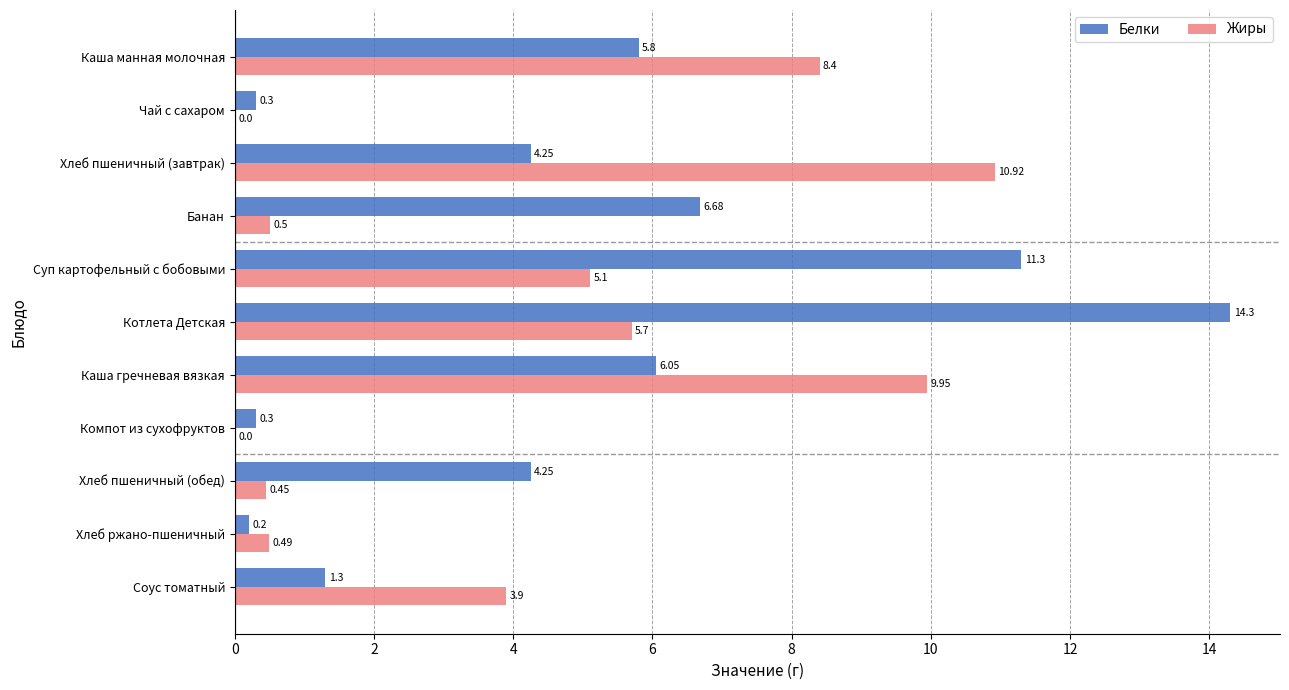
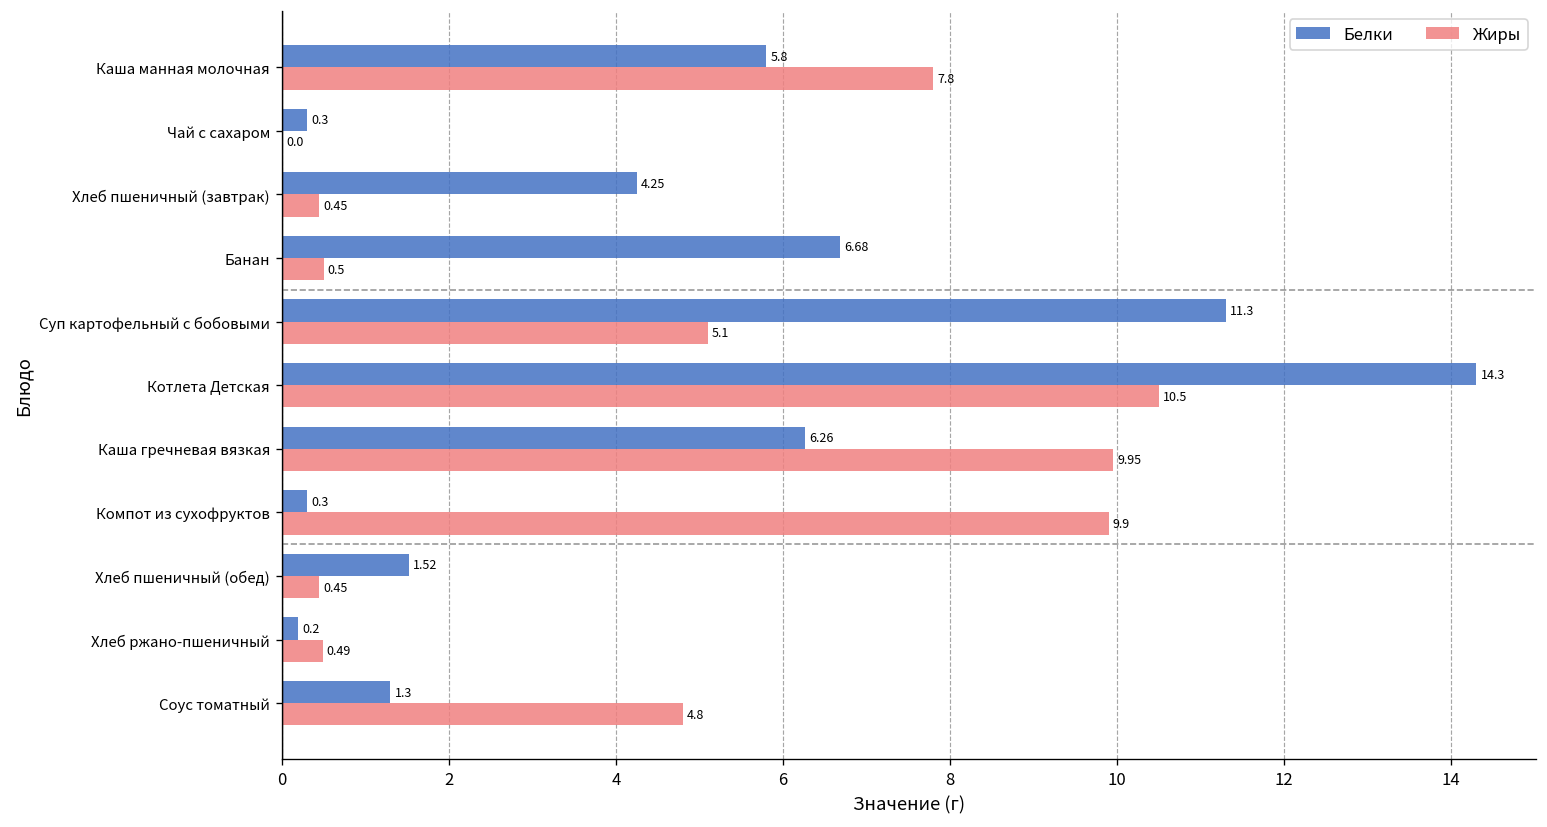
  {
    "Белки": {
      "Каша манная молочная": 5.8,
      "Чай с сахаром": 0.3,
      "Хлеб пшеничный (завтрак)": 4.25,
      "Банан": 6.68,
      "Суп картофельный с бобовыми": 11.3,
      "Котлета Детская": 14.3,
-     "Каша гречневая вязкая": 6.05,
+     "Каша гречневая вязкая": 6.26,
      "Компот из сухофруктов": 0.3,
-     "Хлеб пшеничный (обед)": 4.25,
+     "Хлеб пшеничный (обед)": 1.52,
      "Хлеб ржано-пшеничный": 0.2,
      "Соус томатный": 1.3
    },
    "Жиры": {
-     "Каша манная молочная": 8.4,
+     "Каша манная молочная": 7.8,
      "Чай с сахаром": 0.0,
-     "Хлеб пшеничный (завтрак)": 10.92,
+     "Хлеб пшеничный (завтрак)": 0.45,
      "Банан": 0.5,
      "Суп картофельный с бобовыми": 5.1,
-     "Котлета Детская": 5.7,
+     "Котлета Детская": 10.5,
      "Каша гречневая вязкая": 9.95,
-     "Компот из сухофруктов": 0.0,
+     "Компот из сухофруктов": 9.9,
      "Хлеб пшеничный (обед)": 0.45,
      "Хлеб ржано-пшеничный": 0.49,
-     "Соус томатный": 3.9
+     "Соус томатный": 4.8
    }
  }
